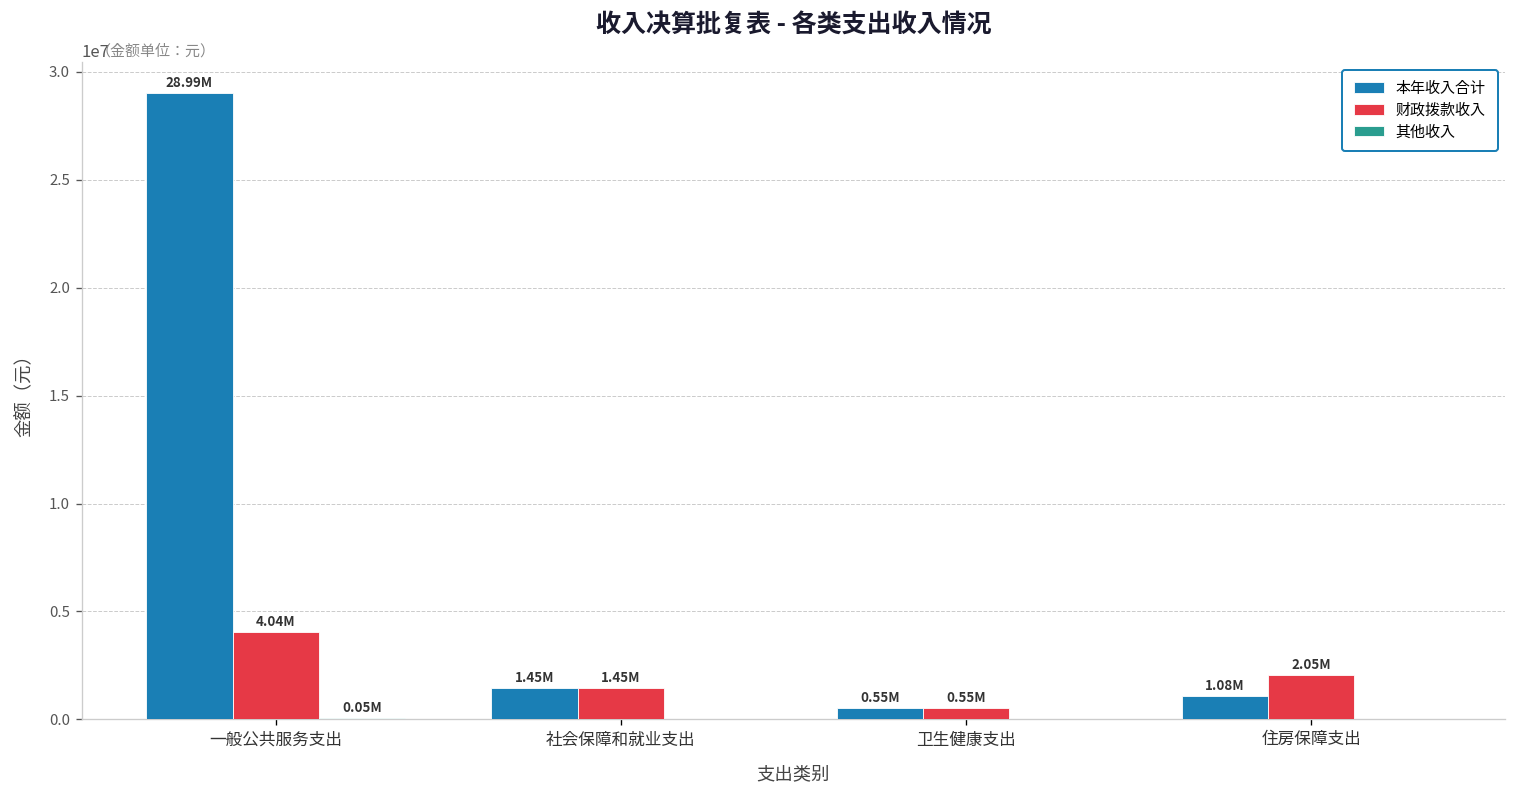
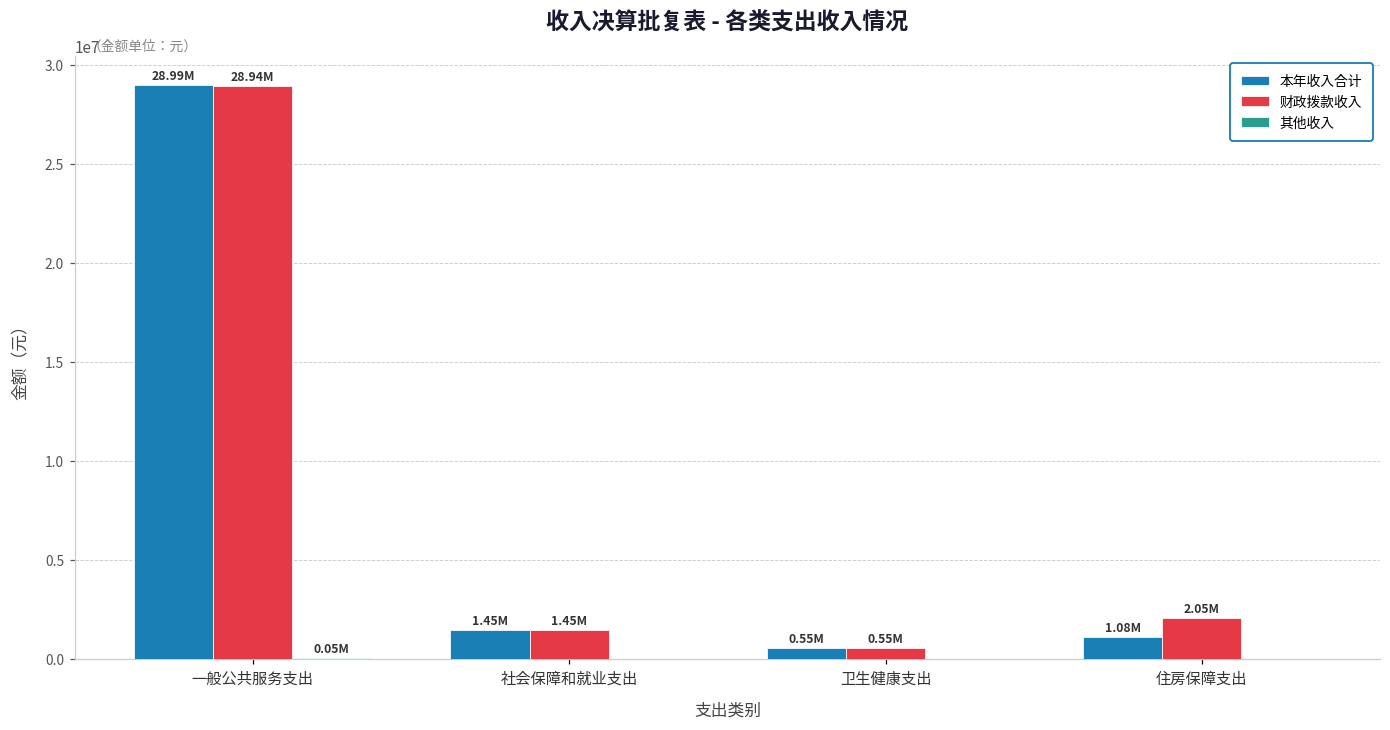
  {
    "财政拨款收入": {
-     "一般公共服务支出": "4.04M",
+     "一般公共服务支出": "28.94M",
      "社会保障和就业支出": "1.45M",
      "卫生健康支出": "0.55M",
      "住房保障支出": "2.05M"
    }
  }
